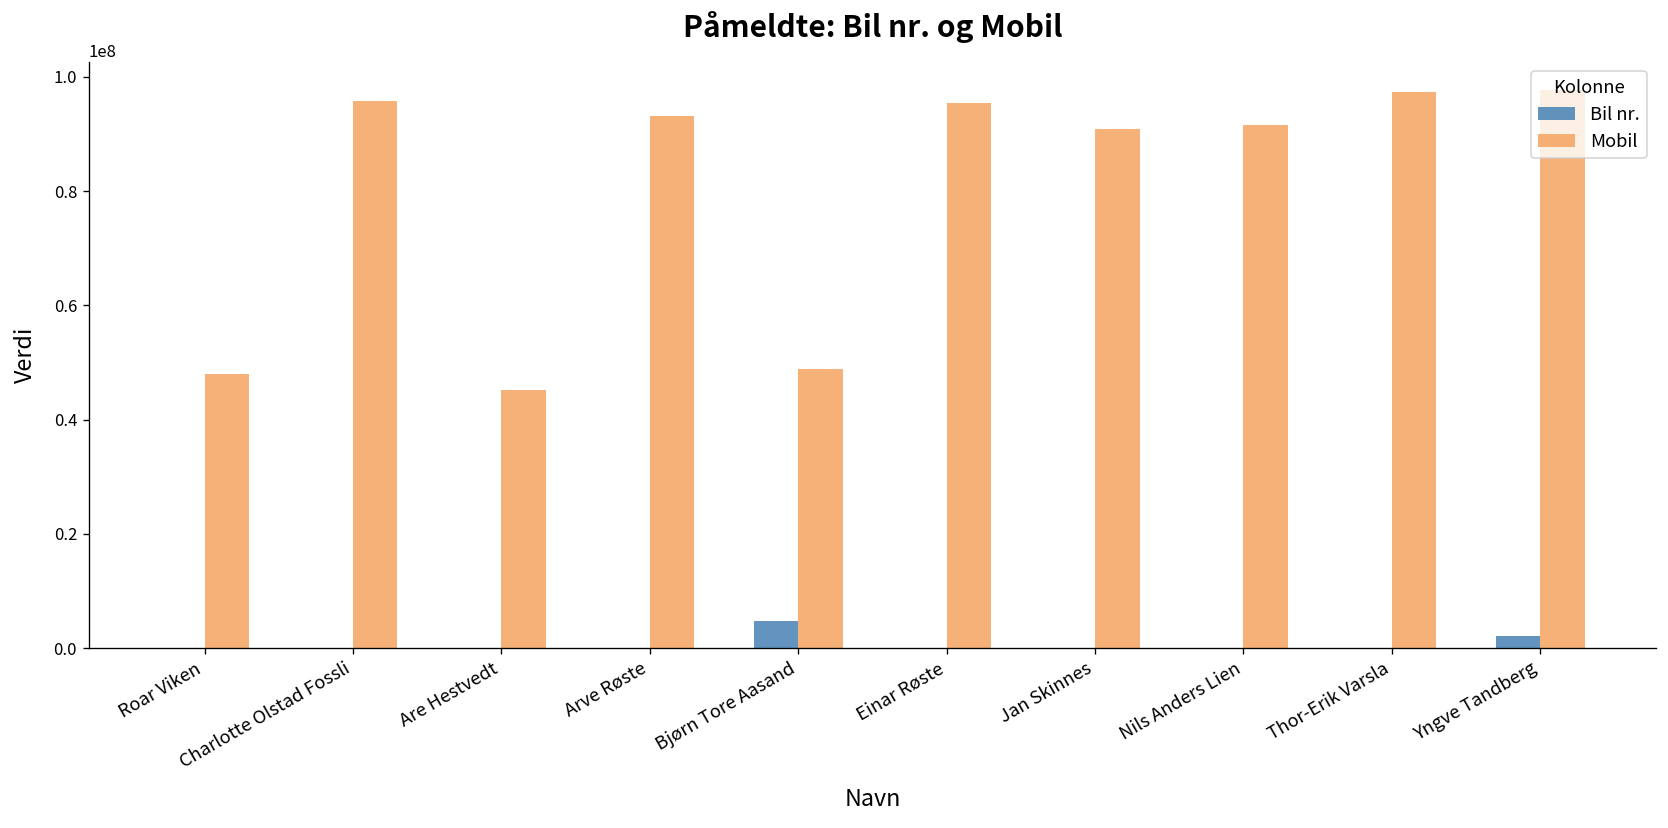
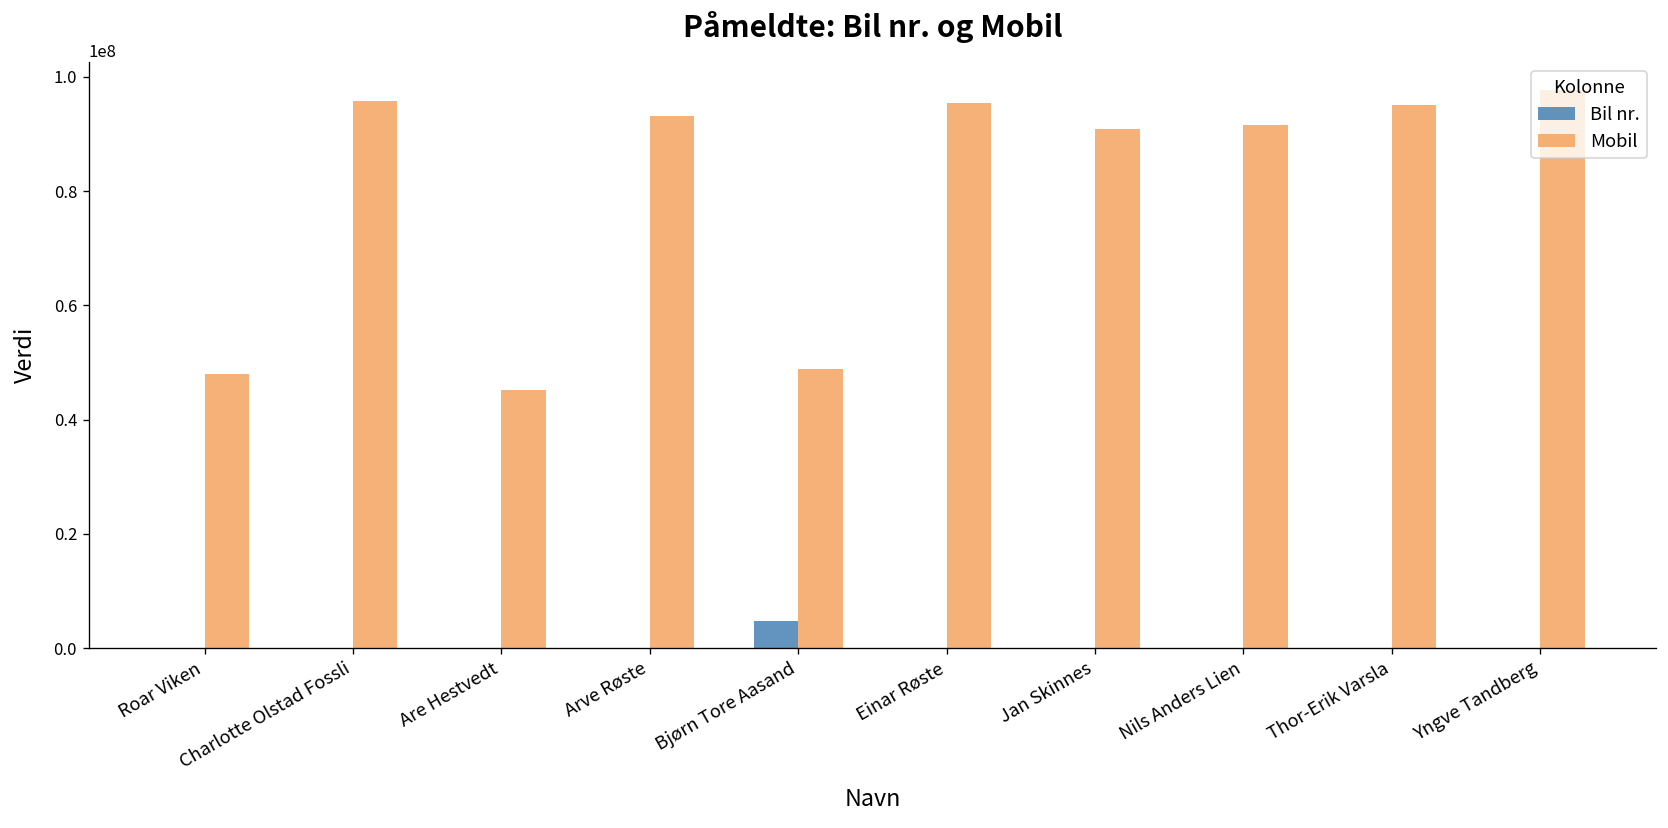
  {
    "Bil nr.": {
      "Roar Viken": 0,
      "Charlotte Olstad Fossli": 0,
      "Bjørn Tore Aasand": 5000000,
-     "Yngve Tandberg": 2000000
+     "Yngve Tandberg": 0
    },
    "Mobil": {
      "Roar Viken": 48000000,
      "Charlotte Olstad Fossli": 96000000,
      "Are Hestvedt": 45000000,
      "Arve Røste": 93000000,
      "Bjørn Tore Aasand": 49000000,
      "Einar Røste": 95000000,
      "Jan Skinnes": 91000000,
      "Nils Anders Lien": 92000000,
-     "Thor-Erik Varsla": 97000000
+     "Thor-Erik Varsla": 95000000
    }
  }
